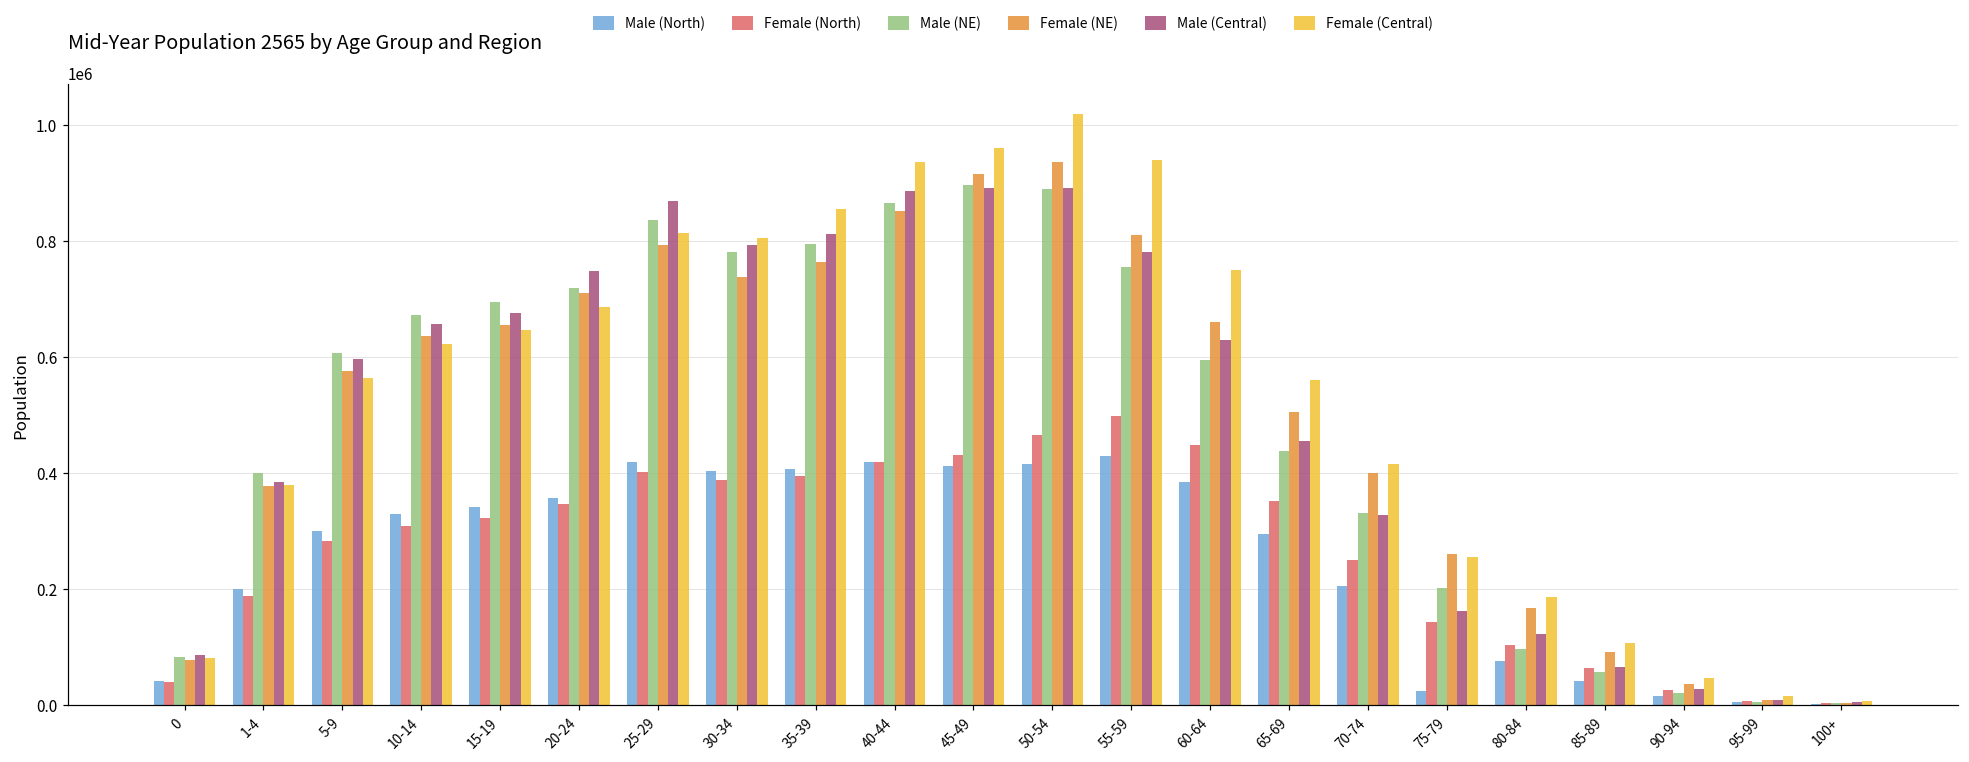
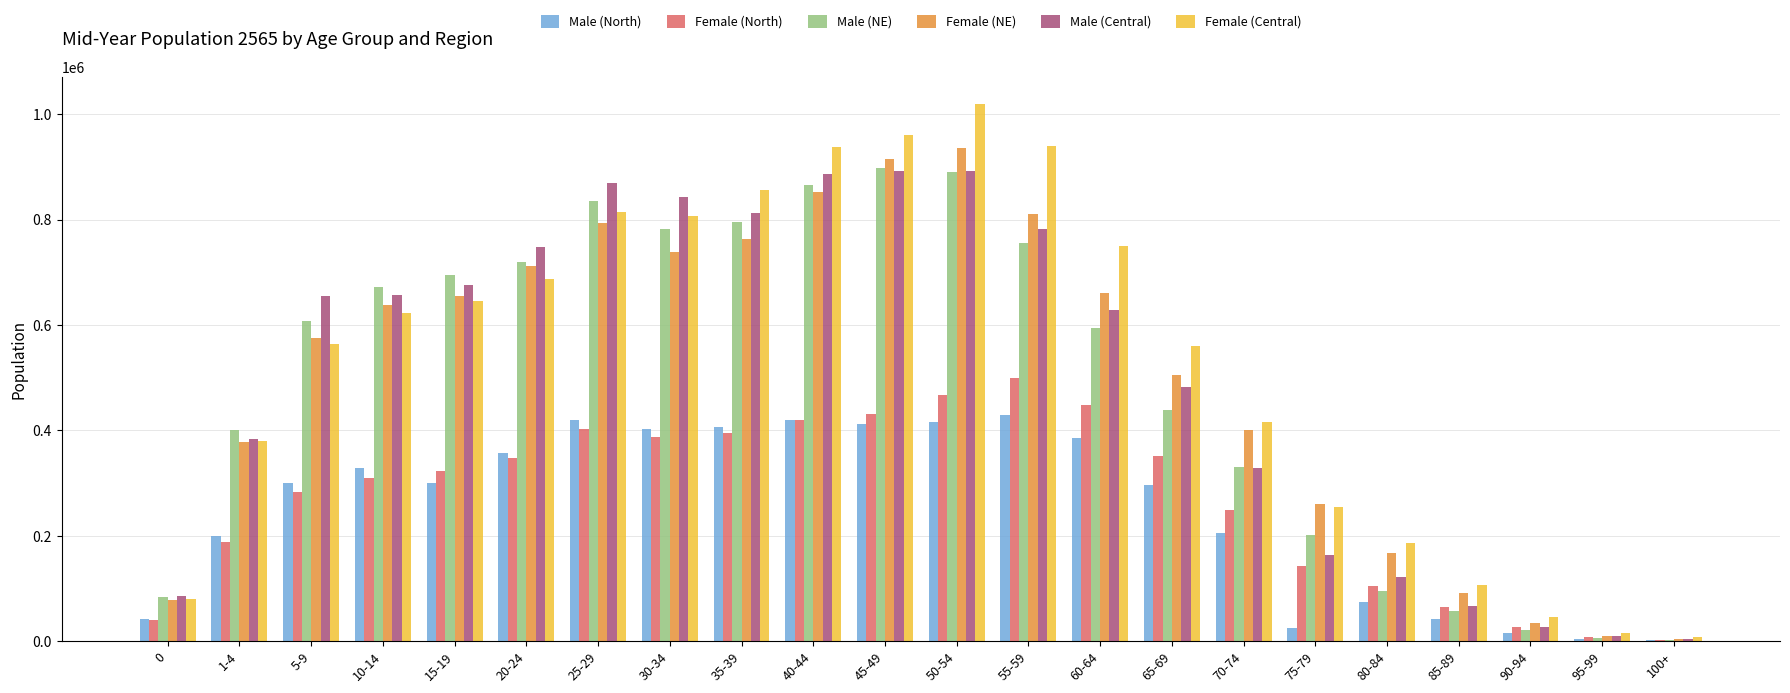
  {
    "Male (North)": {
      "0": 40000,
      "1-4": 200000,
      "5-9": 300000,
      "10-14": 330000,
-     "15-19": 340000,
+     "15-19": 300000,
      "20-24": 360000,
      "25-29": 420000,
      "30-34": 400000,
      "35-39": 410000,
      "40-44": 420000,
      "45-49": 410000,
      "50-54": 420000,
      "55-59": 430000,
      "60-64": 390000,
      "65-69": 300000,
      "70-74": 210000,
      "75-79": 20000,
      "80-84": 80000,
      "85-89": 40000,
      "90-94": 20000
    },
    "Female (North)": {
      "0": 40000,
      "1-4": 190000,
      "5-9": 280000,
      "10-14": 310000,
      "15-19": 320000,
      "20-24": 350000,
      "25-29": 400000,
      "30-34": 390000,
      "35-39": 390000,
      "40-44": 420000,
      "45-49": 430000,
      "50-54": 470000,
      "55-59": 500000,
      "60-64": 450000,
      "65-69": 350000,
      "70-74": 250000,
      "75-79": 140000,
      "80-84": 100000,
      "85-89": 60000,
      "90-94": 30000,
      "95-99": 10000
    },
    "Male (NE)": {
      "0": 80000,
      "1-4": 400000,
      "5-9": 610000,
      "10-14": 670000,
      "15-19": 690000,
      "20-24": 720000,
      "25-29": 840000,
      "30-34": 780000,
      "35-39": 790000,
      "40-44": 870000,
      "45-49": 900000,
      "50-54": 890000,
      "55-59": 760000,
      "60-64": 600000,
      "65-69": 440000,
      "70-74": 330000,
      "75-79": 200000,
      "80-84": 100000,
      "85-89": 60000,
      "90-94": 20000,
      "95-99": 10000
    },
    "Male (Central)": {
      "0": 90000,
      "1-4": 380000,
-     "5-9": 600000,
+     "5-9": 650000,
      "10-14": 660000,
      "15-19": 680000,
      "20-24": 750000,
      "25-29": 870000,
-     "30-34": 790000,
+     "30-34": 840000,
      "35-39": 810000,
      "40-44": 890000,
      "45-49": 890000,
      "50-54": 890000,
      "55-59": 780000,
      "60-64": 630000,
-     "65-69": 460000,
+     "65-69": 480000,
      "70-74": 330000,
      "75-79": 160000,
      "80-84": 120000,
      "85-89": 70000,
      "90-94": 30000,
      "95-99": 10000,
      "100+": 10000
    }
  }
